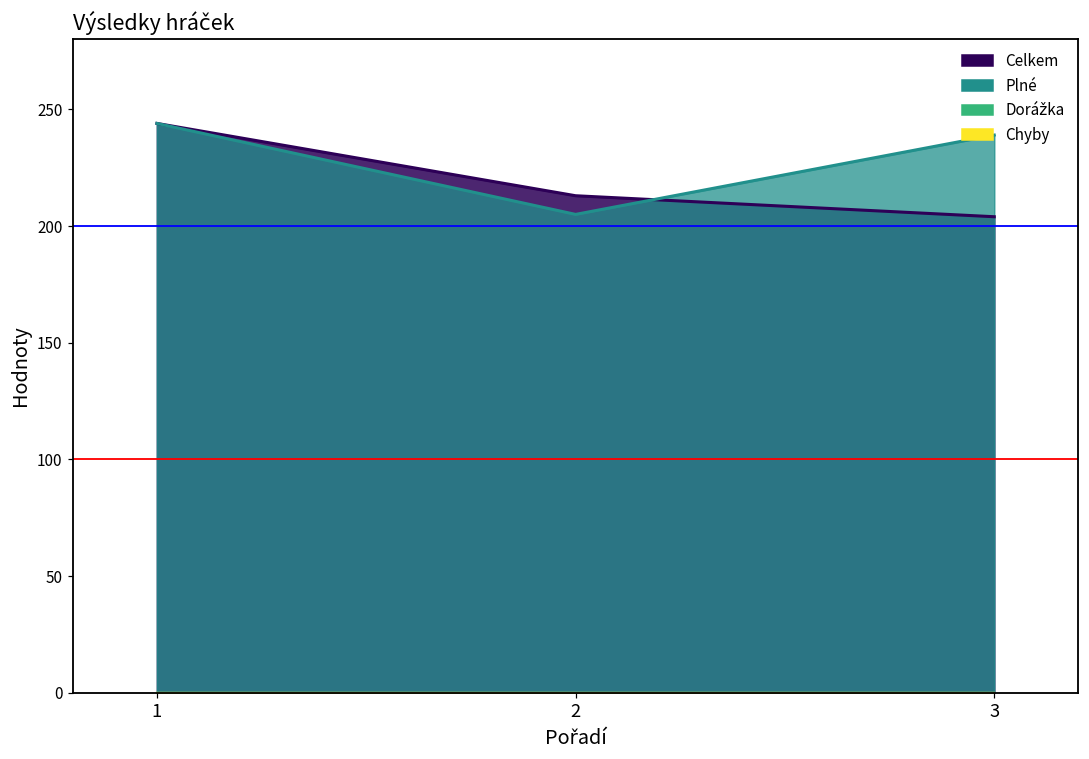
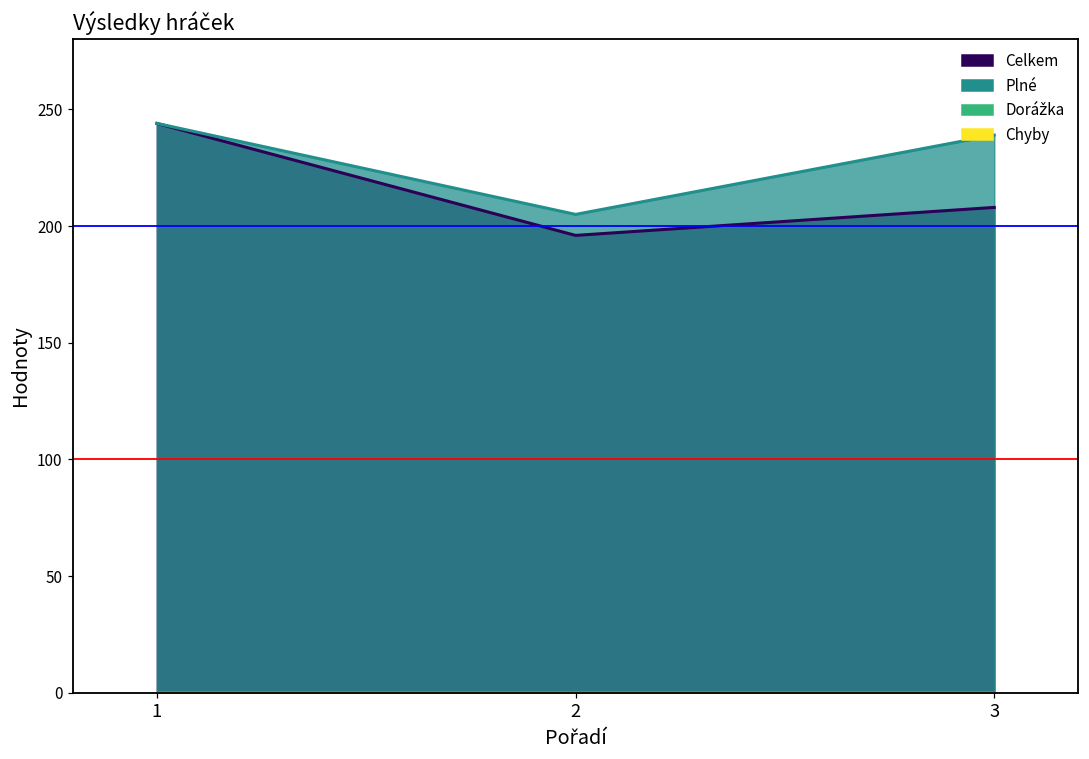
  {
    "Celkem": {
-     "2": 213,
-     "3": 204
+     "2": 196,
+     "3": 208
    },
    "Plné": {
      "2": 205,
      "3": 239
    },
    "Chyby": {
      "1": 0,
      "2": 0,
      "3": 0
    }
  }
